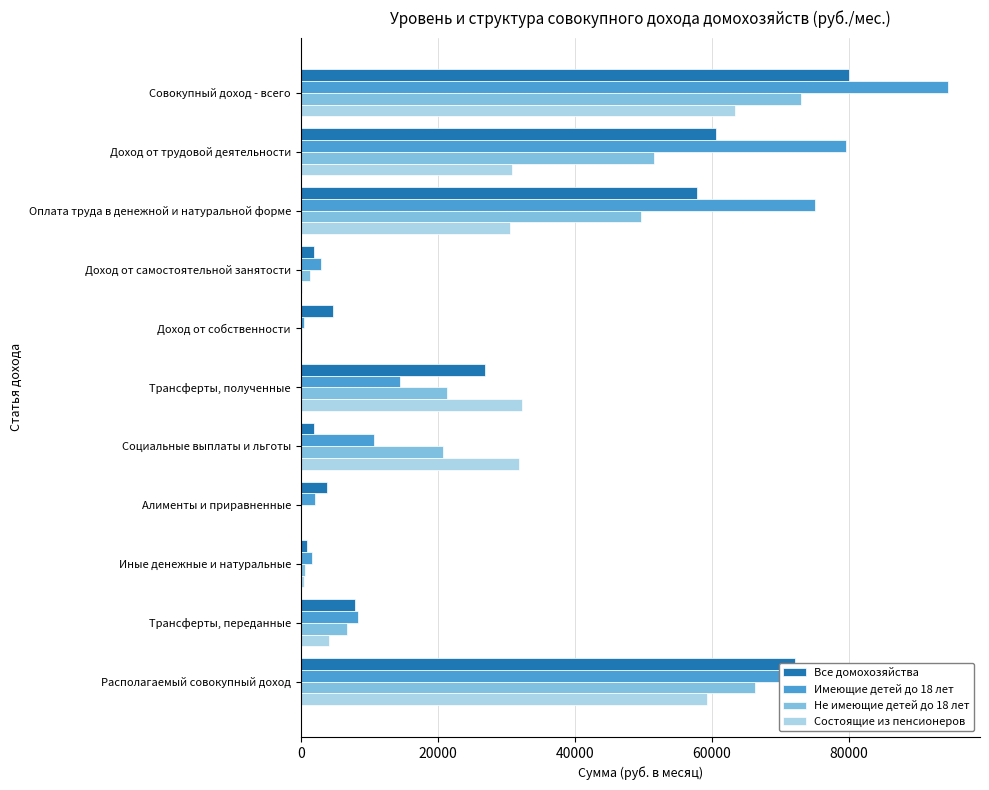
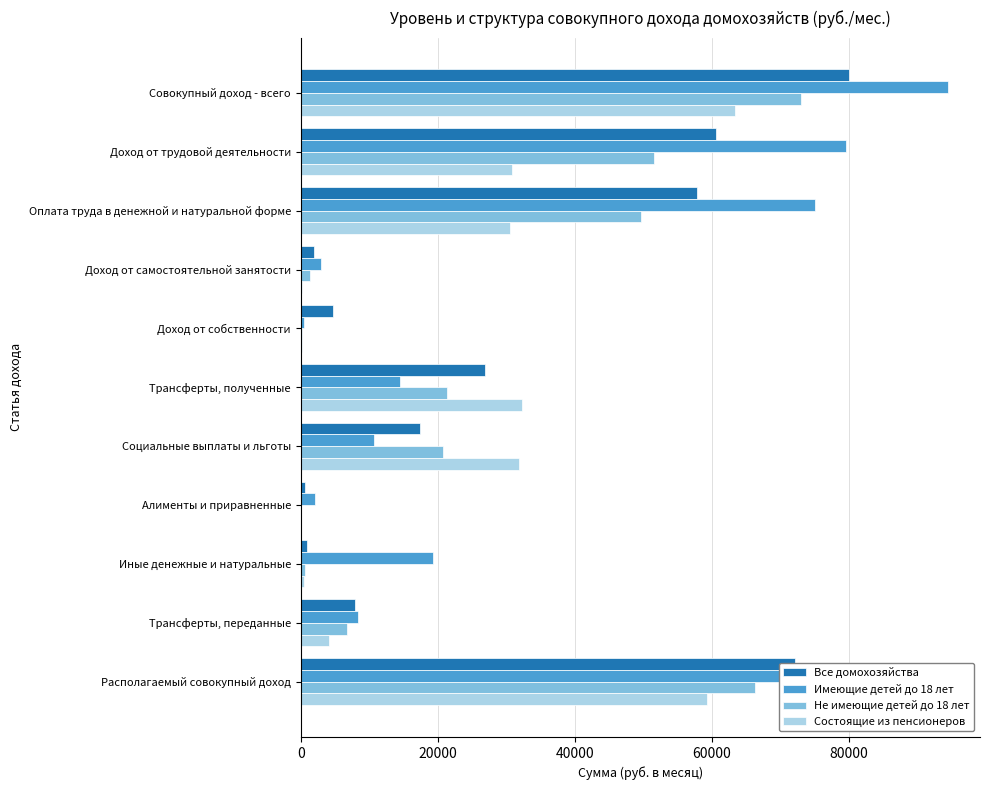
  {
    "Все домохозяйства": {
      "Совокупный доход - всего": 80000,
      "Доход от трудовой деятельности": 61000,
      "Оплата труда в денежной и натуральной форме": 58000,
      "Доход от самостоятельной занятости": 2000,
      "Доход от собственности": 5000,
      "Трансферты, полученные": 27000,
-     "Социальные выплаты и льготы": 2000,
-     "Алименты и приравненные": 4000,
+     "Социальные выплаты и льготы": 17000,
+     "Алименты и приравненные": 1000,
      "Иные денежные и натуральные": 1000,
      "Трансферты, переданные": 8000
    },
    "Имеющие детей до 18 лет": {
      "Совокупный доход - всего": 94000,
      "Доход от трудовой деятельности": 79000,
      "Оплата труда в денежной и натуральной форме": 75000,
      "Доход от самостоятельной занятости": 3000,
      "Доход от собственности": 0,
      "Трансферты, полученные": 14000,
      "Социальные выплаты и льготы": 11000,
      "Алименты и приравненные": 2000,
-     "Иные денежные и натуральные": 2000,
+     "Иные денежные и натуральные": 19000,
      "Трансферты, переданные": 8000
    }
  }
